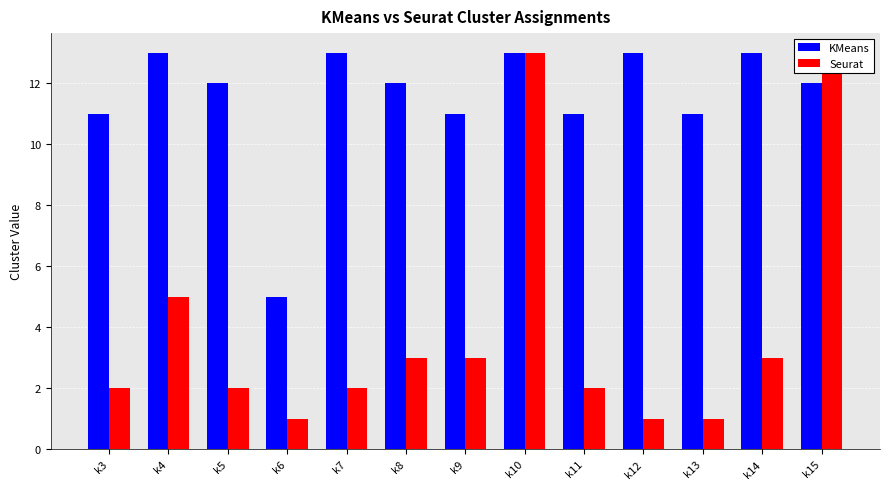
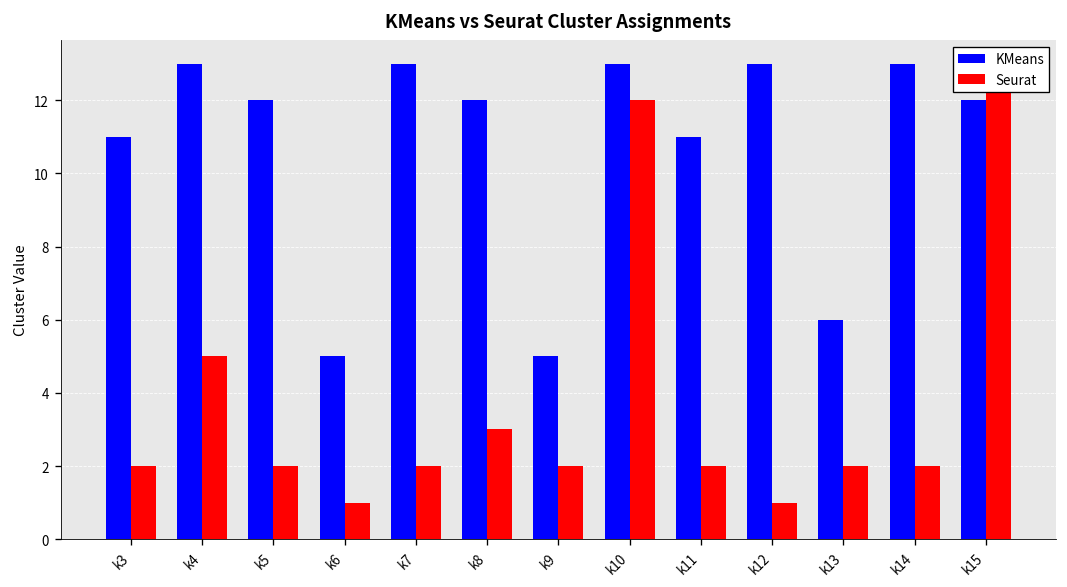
  {
    "KMeans": {
      "k3": 11,
      "k4": 13,
      "k5": 12,
      "k6": 5,
      "k7": 13,
      "k8": 12,
-     "k9": 11,
+     "k9": 5,
      "k10": 13,
      "k11": 11,
      "k12": 13,
-     "k13": 11,
+     "k13": 6,
      "k14": 13,
      "k15": 12
    },
    "Seurat": {
      "k3": 2,
      "k4": 5,
      "k5": 2,
      "k6": 1,
      "k7": 2,
      "k8": 3,
-     "k9": 3,
-     "k10": 13,
+     "k9": 2,
+     "k10": 12,
      "k11": 2,
      "k12": 1,
-     "k13": 1,
-     "k14": 3
+     "k13": 2,
+     "k14": 2
    }
  }
